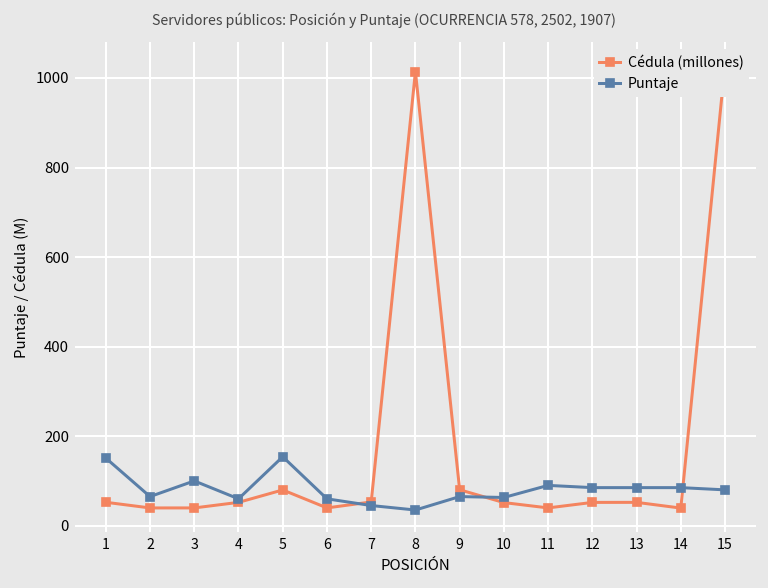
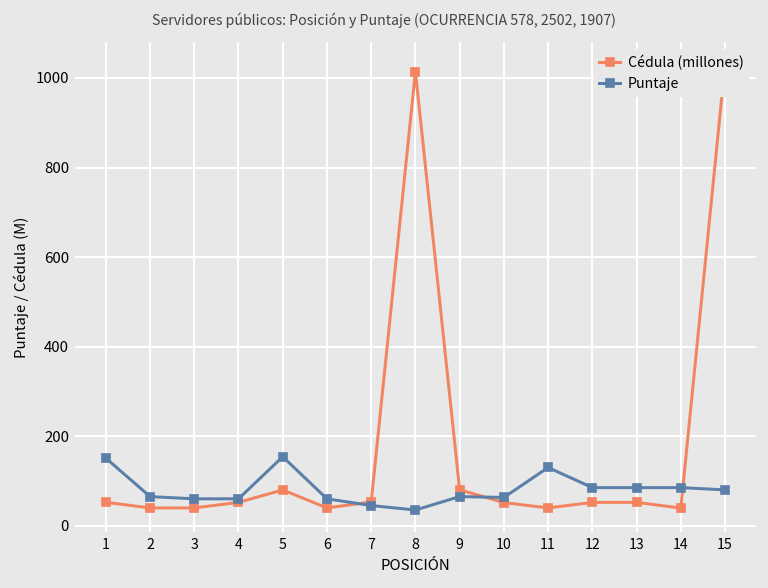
  {
    "Cédula (millones)": {
      "1": 50,
      "2": 40,
      "3": 40,
      "4": 50,
      "5": 80,
      "6": 40,
      "7": 50,
      "8": 1010,
      "9": 80,
      "10": 50,
      "11": 40,
      "12": 50,
      "13": 50,
      "14": 40
    },
    "Puntaje": {
      "1": 150,
      "2": 70,
-     "3": 100,
+     "3": 60,
      "4": 60,
      "5": 150,
      "6": 60,
      "7": 50,
      "8": 40,
      "9": 70,
      "10": 60,
-     "11": 90,
+     "11": 130,
      "12": 90,
      "13": 90,
      "14": 90,
      "15": 80
    }
  }
